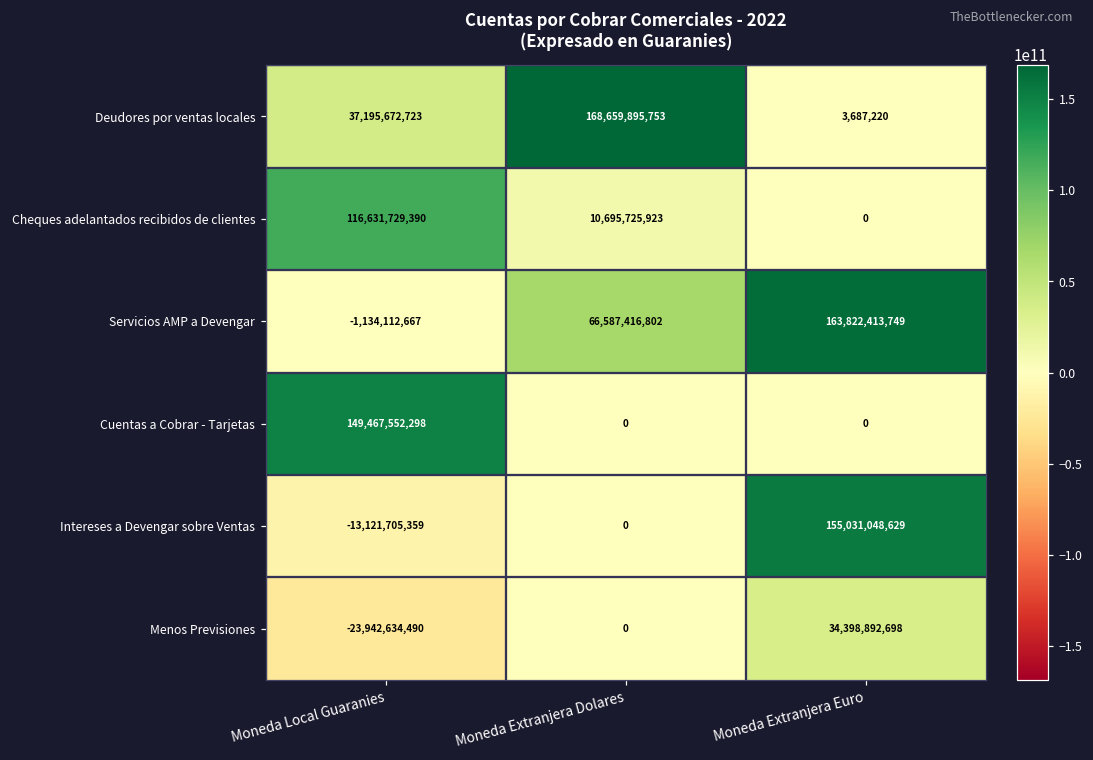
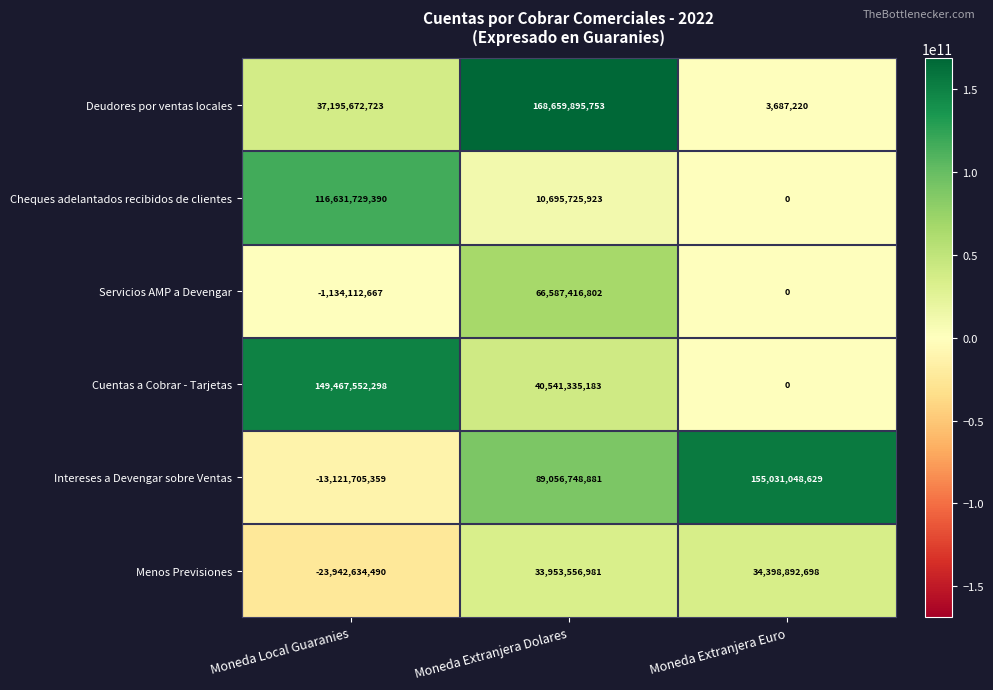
  {
    "Deudores por ventas locales": {
      "Moneda Local Guaranies": "37,195,672,723",
      "Moneda Extranjera Dolares": "168,659,895,753",
      "Moneda Extranjera Euro": "3,687,220"
    },
    "Cheques adelantados recibidos de clientes": {
      "Moneda Local Guaranies": "116,631,729,390",
      "Moneda Extranjera Dolares": "10,695,725,923",
      "Moneda Extranjera Euro": "0"
    },
    "Servicios AMP a Devengar": {
      "Moneda Local Guaranies": "-1,134,112,667",
      "Moneda Extranjera Dolares": "66,587,416,802",
-     "Moneda Extranjera Euro": "163,822,413,749"
+     "Moneda Extranjera Euro": "0"
    },
    "Cuentas a Cobrar - Tarjetas": {
      "Moneda Local Guaranies": "149,467,552,298",
-     "Moneda Extranjera Dolares": "0",
+     "Moneda Extranjera Dolares": "40,541,335,183",
      "Moneda Extranjera Euro": "0"
    },
    "Intereses a Devengar sobre Ventas": {
      "Moneda Local Guaranies": "-13,121,705,359",
-     "Moneda Extranjera Dolares": "0",
+     "Moneda Extranjera Dolares": "89,056,748,881",
      "Moneda Extranjera Euro": "155,031,048,629"
    },
    "Menos Previsiones": {
      "Moneda Local Guaranies": "-23,942,634,490",
-     "Moneda Extranjera Dolares": "0",
+     "Moneda Extranjera Dolares": "33,953,556,981",
      "Moneda Extranjera Euro": "34,398,892,698"
    }
  }
